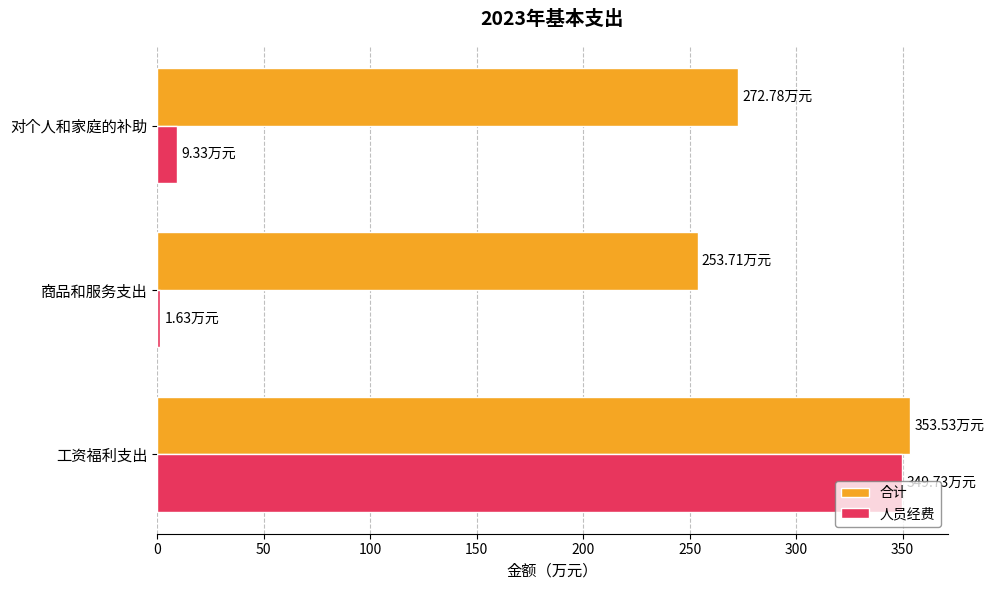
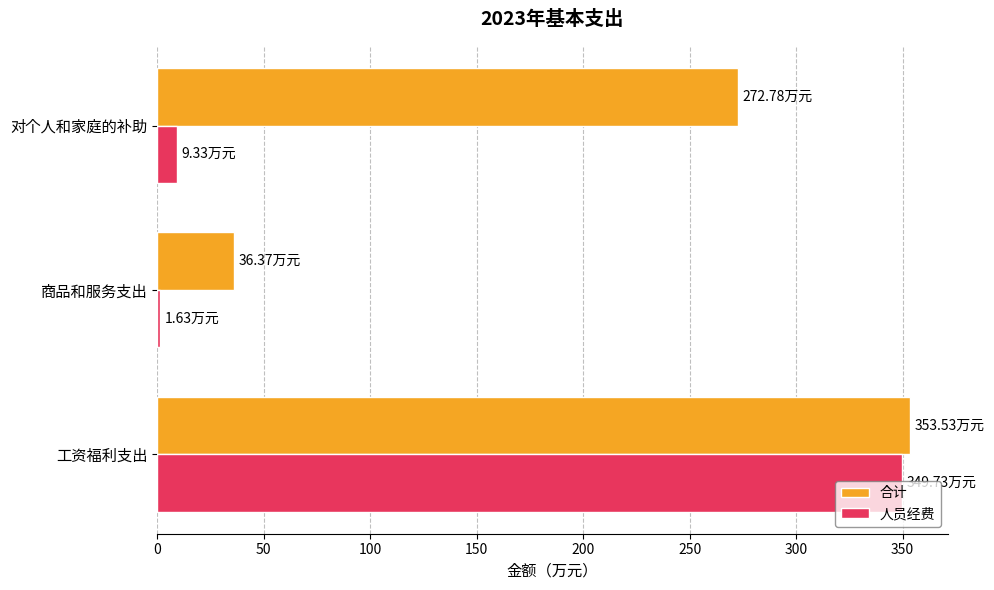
  {
    "合计": {
      "对个人和家庭的补助": 272.78,
-     "商品和服务支出": 253.71,
+     "商品和服务支出": 36.37,
      "工资福利支出": 353.53
    },
    "人员经费": {
      "对个人和家庭的补助": 9.33,
      "商品和服务支出": 1.63
    }
  }
